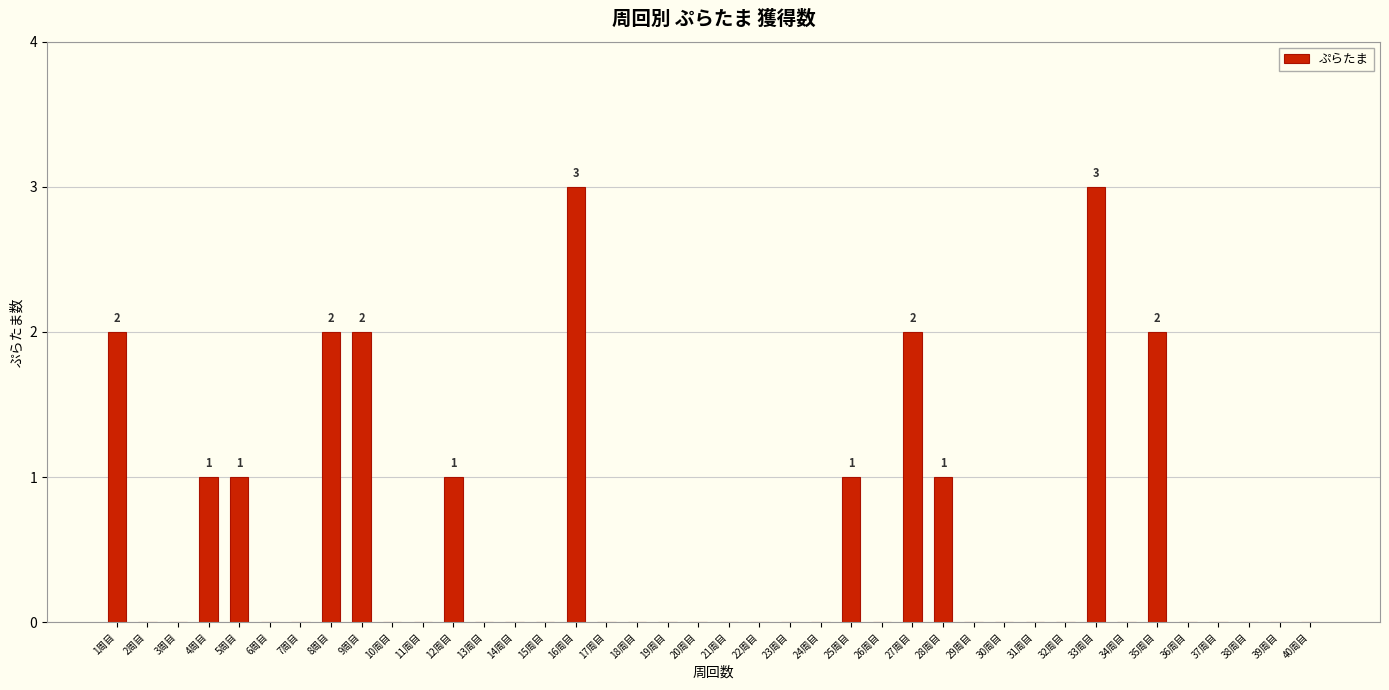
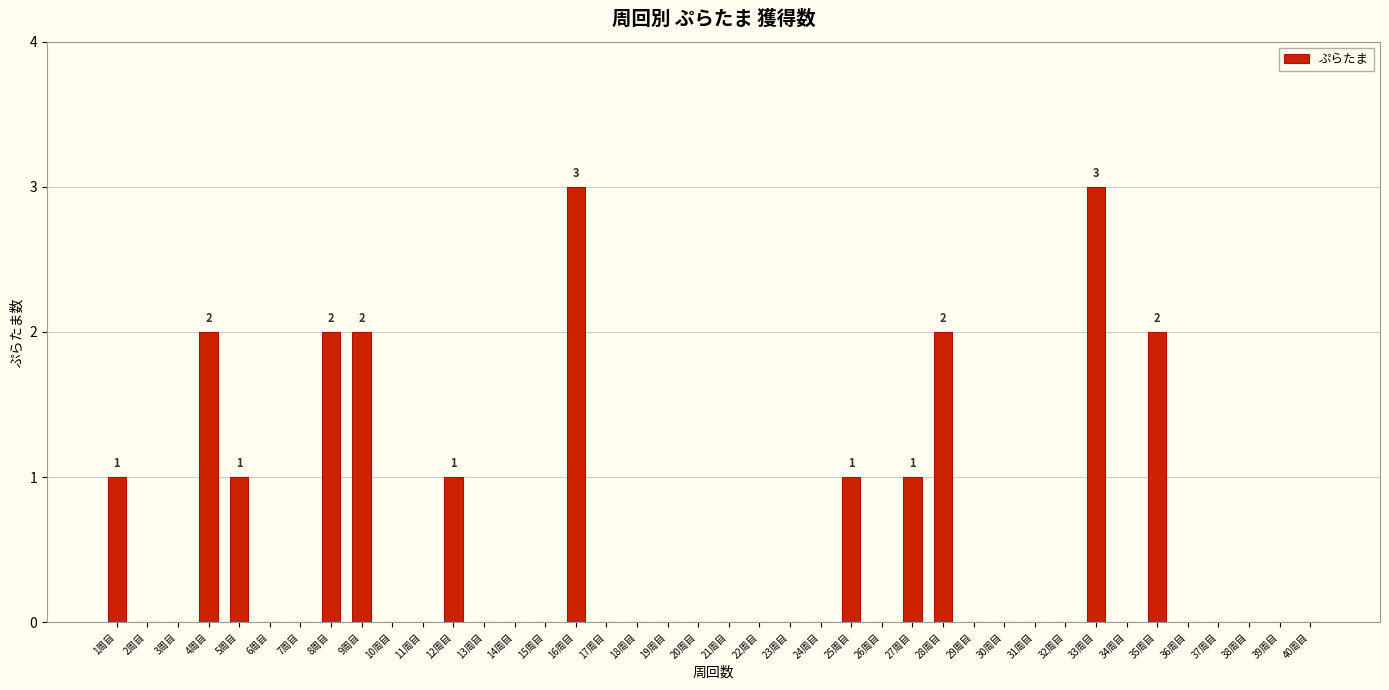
  {
-   "1周目": 2,
-   "4周目": 1,
+   "1周目": 1,
+   "4周目": 2,
    "5周目": 1,
    "8周目": 2,
    "9周目": 2,
    "12周目": 1,
    "16周目": 3,
    "25周目": 1,
-   "27周目": 2,
-   "28周目": 1,
+   "27周目": 1,
+   "28周目": 2,
    "33周目": 3,
    "35周目": 2
  }
